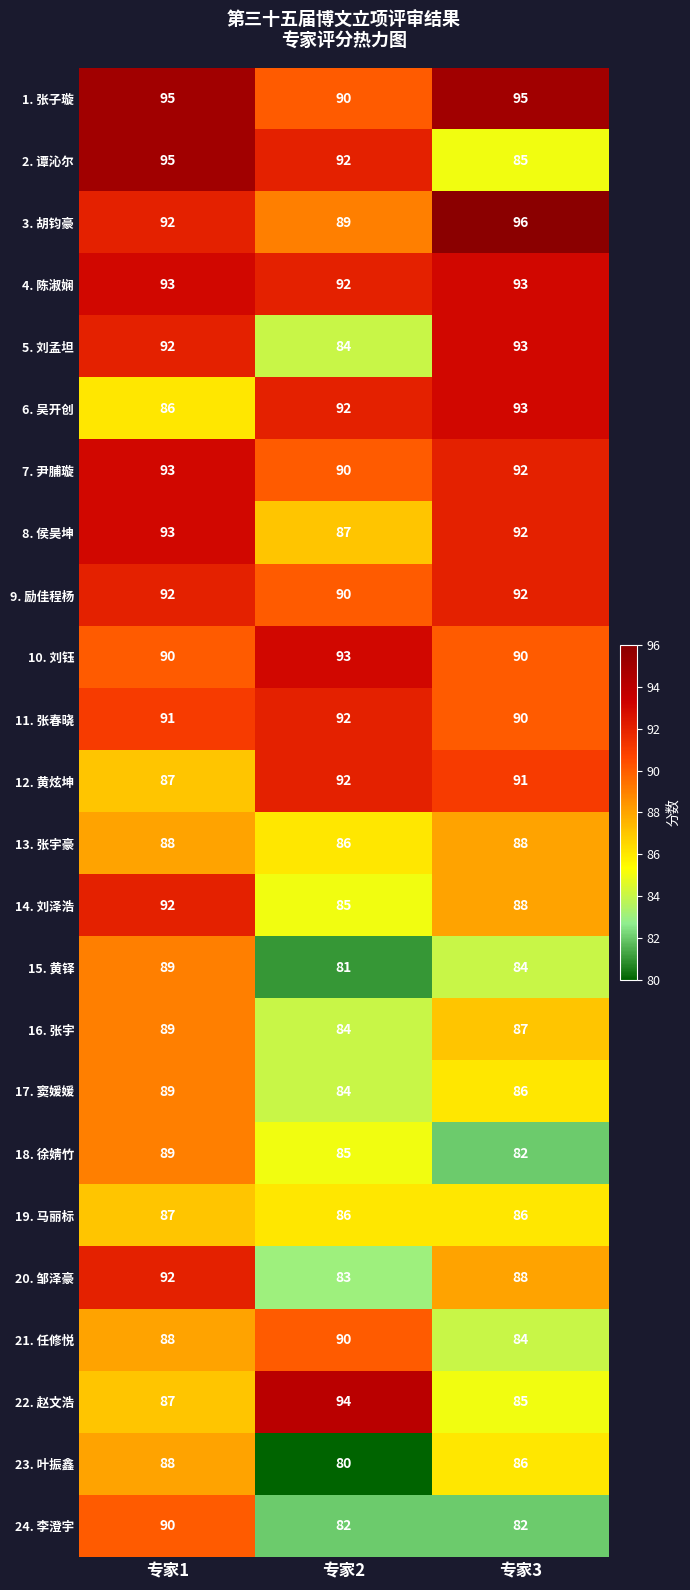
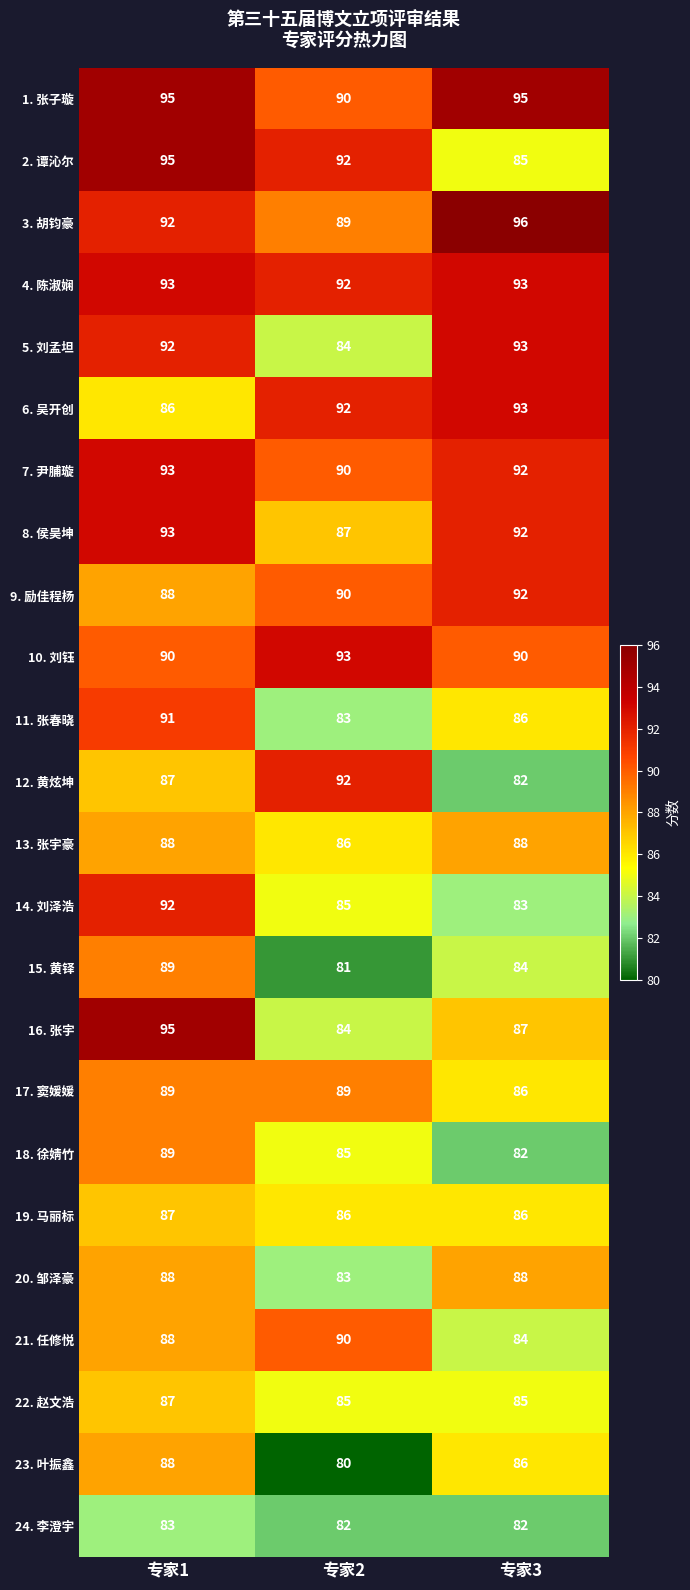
  {
    "1. 张子璇": {
      "专家1": 95,
      "专家2": 90,
      "专家3": 95
    },
    "2. 谭沁尔": {
      "专家1": 95,
      "专家2": 92,
      "专家3": 85
    },
    "3. 胡钧豪": {
      "专家1": 92,
      "专家2": 89,
      "专家3": 96
    },
    "4. 陈淑娴": {
      "专家1": 93,
      "专家2": 92,
      "专家3": 93
    },
    "5. 刘孟坦": {
      "专家1": 92,
      "专家2": 84,
      "专家3": 93
    },
    "6. 吴开创": {
      "专家1": 86,
      "专家2": 92,
      "专家3": 93
    },
    "7. 尹脯璇": {
      "专家1": 93,
      "专家2": 90,
      "专家3": 92
    },
    "8. 侯昊坤": {
      "专家1": 93,
      "专家2": 87,
      "专家3": 92
    },
    "9. 励佳程杨": {
-     "专家1": 92,
+     "专家1": 88,
      "专家2": 90,
      "专家3": 92
    },
    "10. 刘钰": {
      "专家1": 90,
      "专家2": 93,
      "专家3": 90
    },
    "11. 张春晓": {
      "专家1": 91,
-     "专家2": 92,
-     "专家3": 90
+     "专家2": 83,
+     "专家3": 86
    },
    "12. 黄炫坤": {
      "专家1": 87,
      "专家2": 92,
-     "专家3": 91
+     "专家3": 82
    },
    "13. 张宇豪": {
      "专家1": 88,
      "专家2": 86,
      "专家3": 88
    },
    "14. 刘泽浩": {
      "专家1": 92,
      "专家2": 85,
-     "专家3": 88
+     "专家3": 83
    },
    "15. 黄铎": {
      "专家1": 89,
      "专家2": 81,
      "专家3": 84
    },
    "16. 张宇": {
-     "专家1": 89,
+     "专家1": 95,
      "专家2": 84,
      "专家3": 87
    },
    "17. 窦媛媛": {
      "专家1": 89,
-     "专家2": 84,
+     "专家2": 89,
      "专家3": 86
    },
    "18. 徐婧竹": {
      "专家1": 89,
      "专家2": 85,
      "专家3": 82
    },
    "19. 马丽标": {
      "专家1": 87,
      "专家2": 86,
      "专家3": 86
    },
    "20. 邹泽豪": {
-     "专家1": 92,
+     "专家1": 88,
      "专家2": 83,
      "专家3": 88
    },
    "21. 任修悦": {
      "专家1": 88,
      "专家2": 90,
      "专家3": 84
    },
    "22. 赵文浩": {
      "专家1": 87,
-     "专家2": 94,
+     "专家2": 85,
      "专家3": 85
    },
    "23. 叶振鑫": {
      "专家1": 88,
      "专家2": 80,
      "专家3": 86
    },
    "24. 李澄宇": {
-     "专家1": 90,
+     "专家1": 83,
      "专家2": 82,
      "专家3": 82
    }
  }
